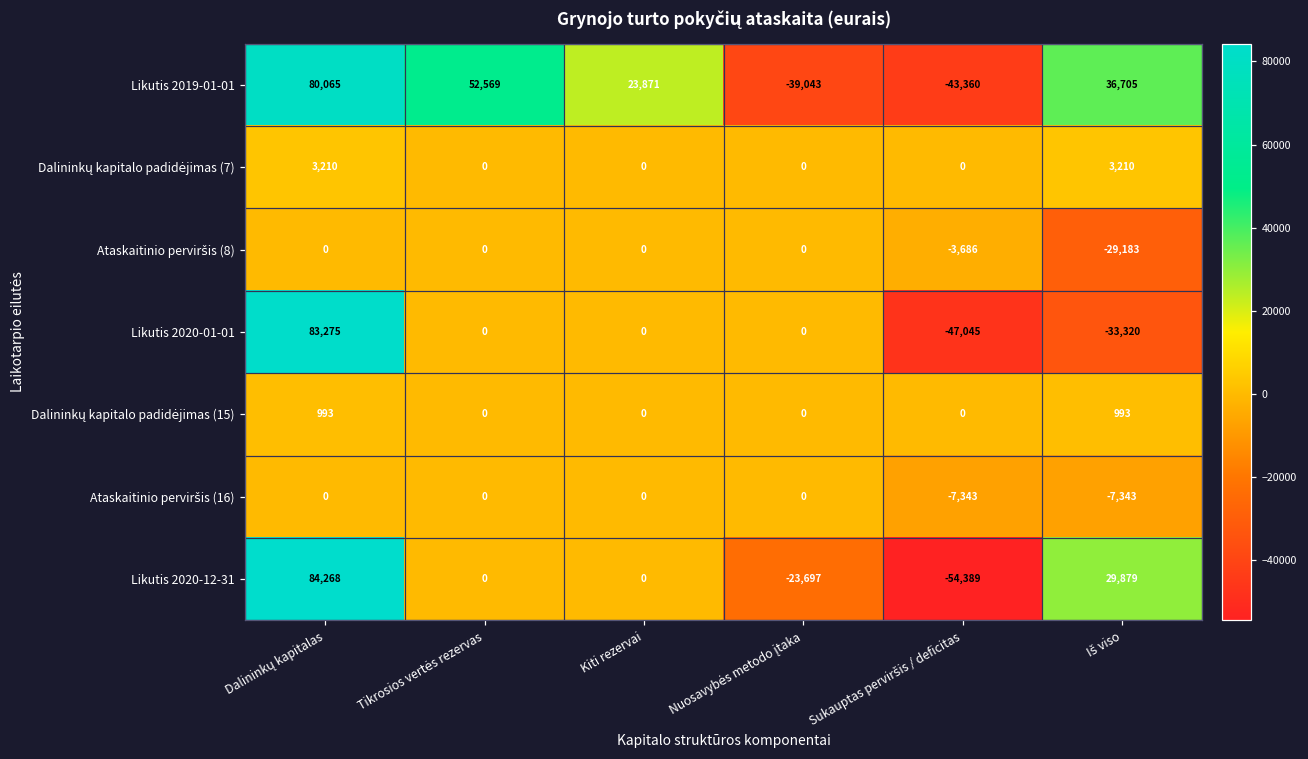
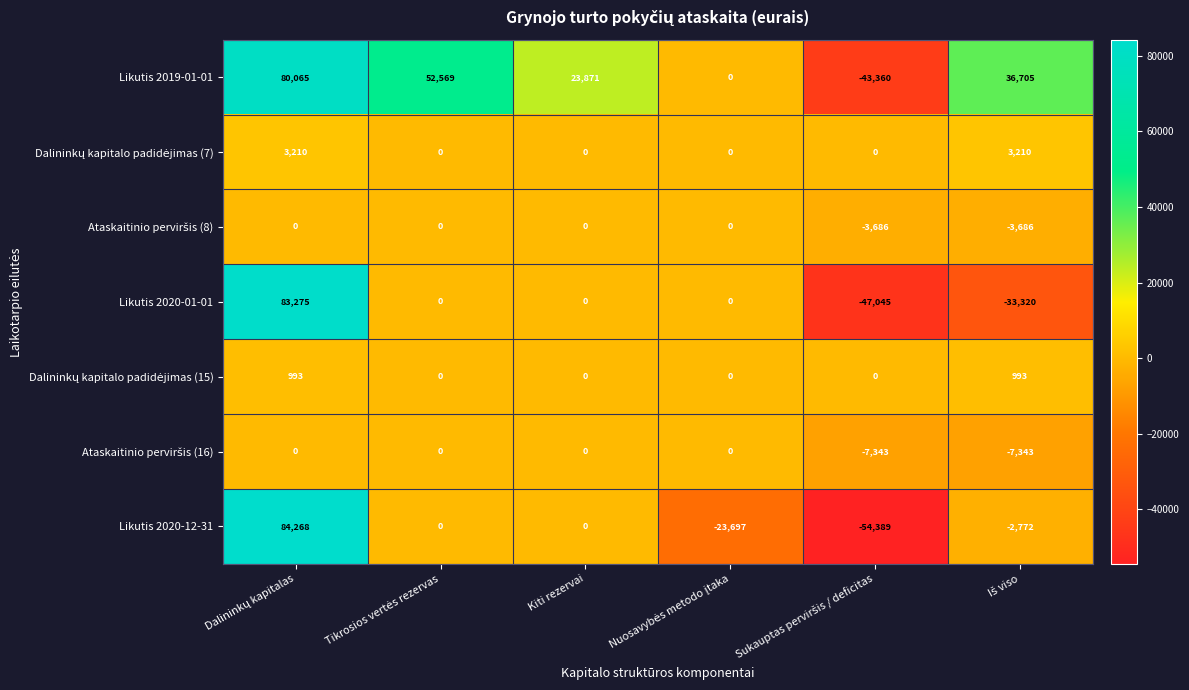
  {
    "Likutis 2019-01-01": {
      "Dalininkų kapitalas": "80,065",
      "Tikrosios vertės rezervas": "52,569",
      "Kiti rezervai": "23,871",
-     "Nuosavybės metodo įtaka": "-39,043",
+     "Nuosavybės metodo įtaka": "0",
      "Sukauptas perviršis / deficitas": "-43,360",
      "Iš viso": "36,705"
    },
    "Dalininkų kapitalo padidėjimas (7)": {
      "Dalininkų kapitalas": "3,210",
      "Tikrosios vertės rezervas": "0",
      "Kiti rezervai": "0",
      "Nuosavybės metodo įtaka": "0",
      "Sukauptas perviršis / deficitas": "0",
      "Iš viso": "3,210"
    },
    "Ataskaitinio perviršis (8)": {
      "Dalininkų kapitalas": "0",
      "Tikrosios vertės rezervas": "0",
      "Kiti rezervai": "0",
      "Nuosavybės metodo įtaka": "0",
      "Sukauptas perviršis / deficitas": "-3,686",
-     "Iš viso": "-29,183"
+     "Iš viso": "-3,686"
    },
    "Likutis 2020-01-01": {
      "Dalininkų kapitalas": "83,275",
      "Tikrosios vertės rezervas": "0",
      "Kiti rezervai": "0",
      "Nuosavybės metodo įtaka": "0",
      "Sukauptas perviršis / deficitas": "-47,045",
      "Iš viso": "-33,320"
    },
    "Dalininkų kapitalo padidėjimas (15)": {
      "Dalininkų kapitalas": "993",
      "Tikrosios vertės rezervas": "0",
      "Kiti rezervai": "0",
      "Nuosavybės metodo įtaka": "0",
      "Sukauptas perviršis / deficitas": "0",
      "Iš viso": "993"
    },
    "Ataskaitinio perviršis (16)": {
      "Dalininkų kapitalas": "0",
      "Tikrosios vertės rezervas": "0",
      "Kiti rezervai": "0",
      "Nuosavybės metodo įtaka": "0",
      "Sukauptas perviršis / deficitas": "-7,343",
      "Iš viso": "-7,343"
    },
    "Likutis 2020-12-31": {
      "Dalininkų kapitalas": "84,268",
      "Tikrosios vertės rezervas": "0",
      "Kiti rezervai": "0",
      "Nuosavybės metodo įtaka": "-23,697",
      "Sukauptas perviršis / deficitas": "-54,389",
-     "Iš viso": "29,879"
+     "Iš viso": "-2,772"
    }
  }
